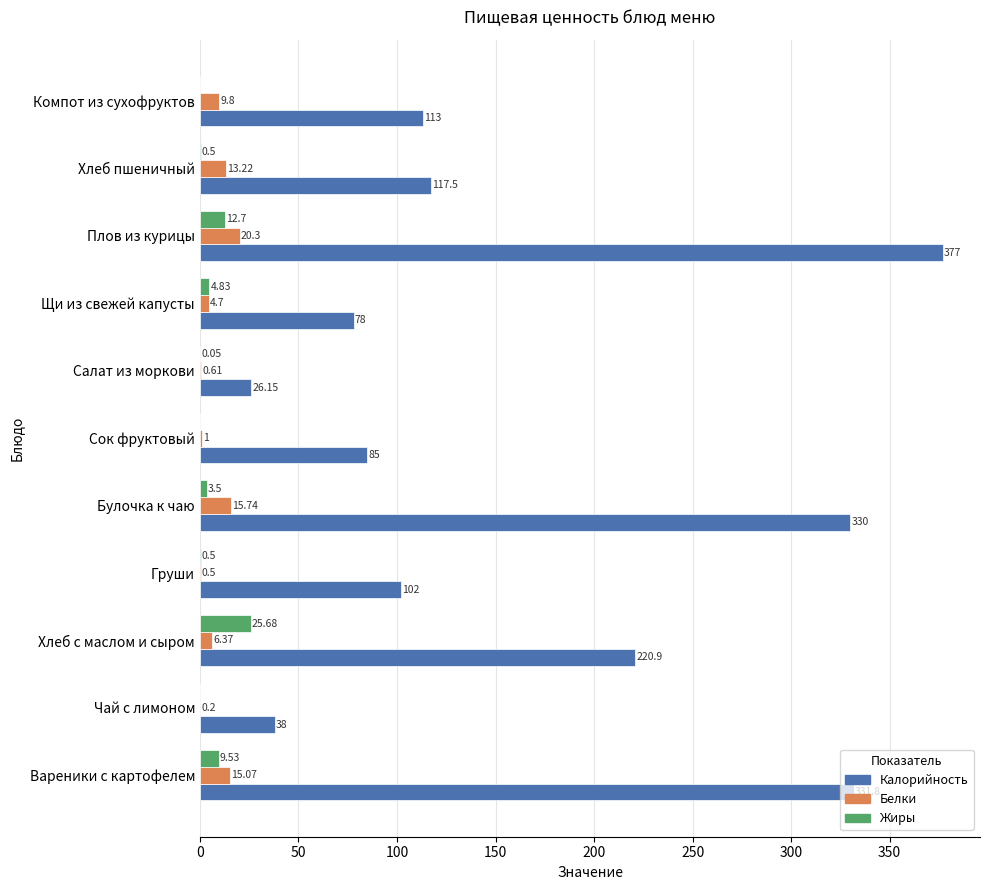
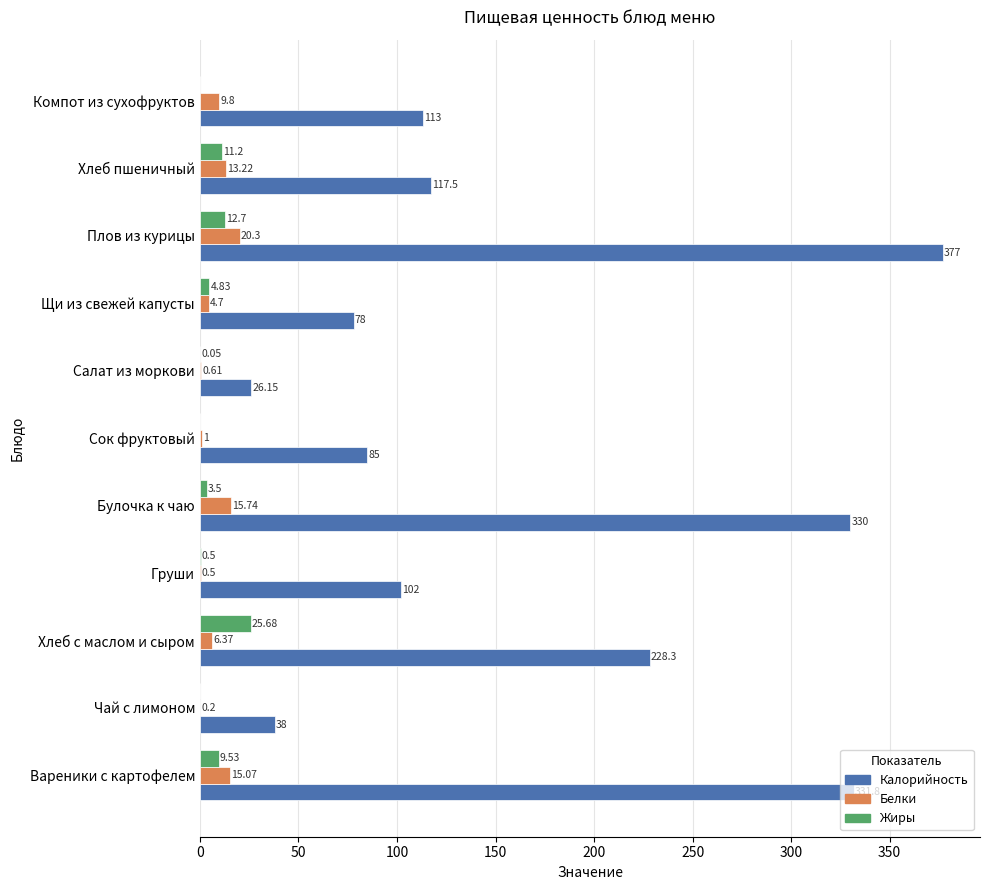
  {
    "Калорийность": {
      "Компот из сухофруктов": 113,
      "Хлеб пшеничный": 117.5,
      "Плов из курицы": 377,
      "Щи из свежей капусты": 78,
      "Салат из моркови": 26.15,
      "Сок фруктовый": 85,
      "Булочка к чаю": 330,
      "Груши": 102,
-     "Хлеб с маслом и сыром": 220.9,
+     "Хлеб с маслом и сыром": 228.3,
      "Чай с лимоном": 38
    },
    "Белки": {
      "Компот из сухофруктов": 9.8,
      "Хлеб пшеничный": 13.22,
      "Плов из курицы": 20.3,
      "Щи из свежей капусты": 4.7,
      "Салат из моркови": 0.61,
      "Сок фруктовый": 1,
      "Булочка к чаю": 15.74,
      "Груши": 0.5,
      "Хлеб с маслом и сыром": 6.37,
      "Чай с лимоном": 0.2,
      "Вареники с картофелем": 15.07
    },
    "Жиры": {
-     "Хлеб пшеничный": 0.5,
+     "Хлеб пшеничный": 11.2,
      "Плов из курицы": 12.7,
      "Щи из свежей капусты": 4.83,
      "Салат из моркови": 0.05,
      "Булочка к чаю": 3.5,
      "Груши": 0.5,
      "Хлеб с маслом и сыром": 25.68,
      "Вареники с картофелем": 9.53
    }
  }
